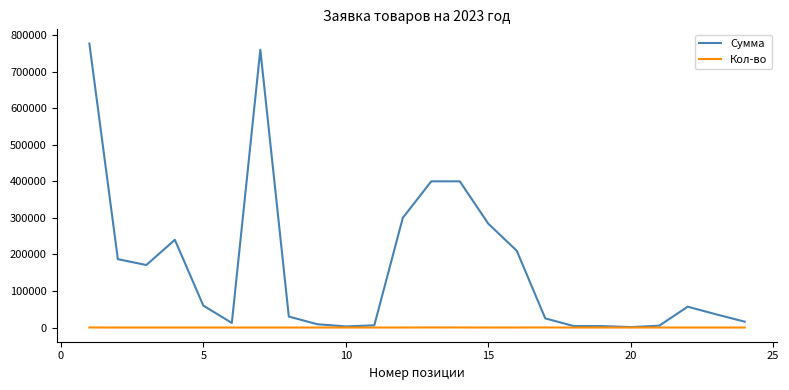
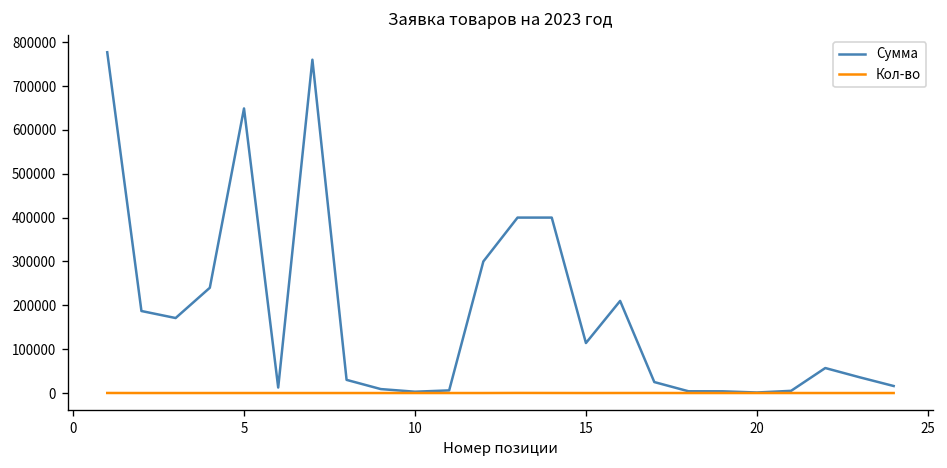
  {
    "Сумма": {
-     "5": 60000,
-     "15": 280000
+     "5": 650000,
+     "15": 110000
    },
    "Кол-во": {
      "5": 0,
      "15": 0
    }
  }
